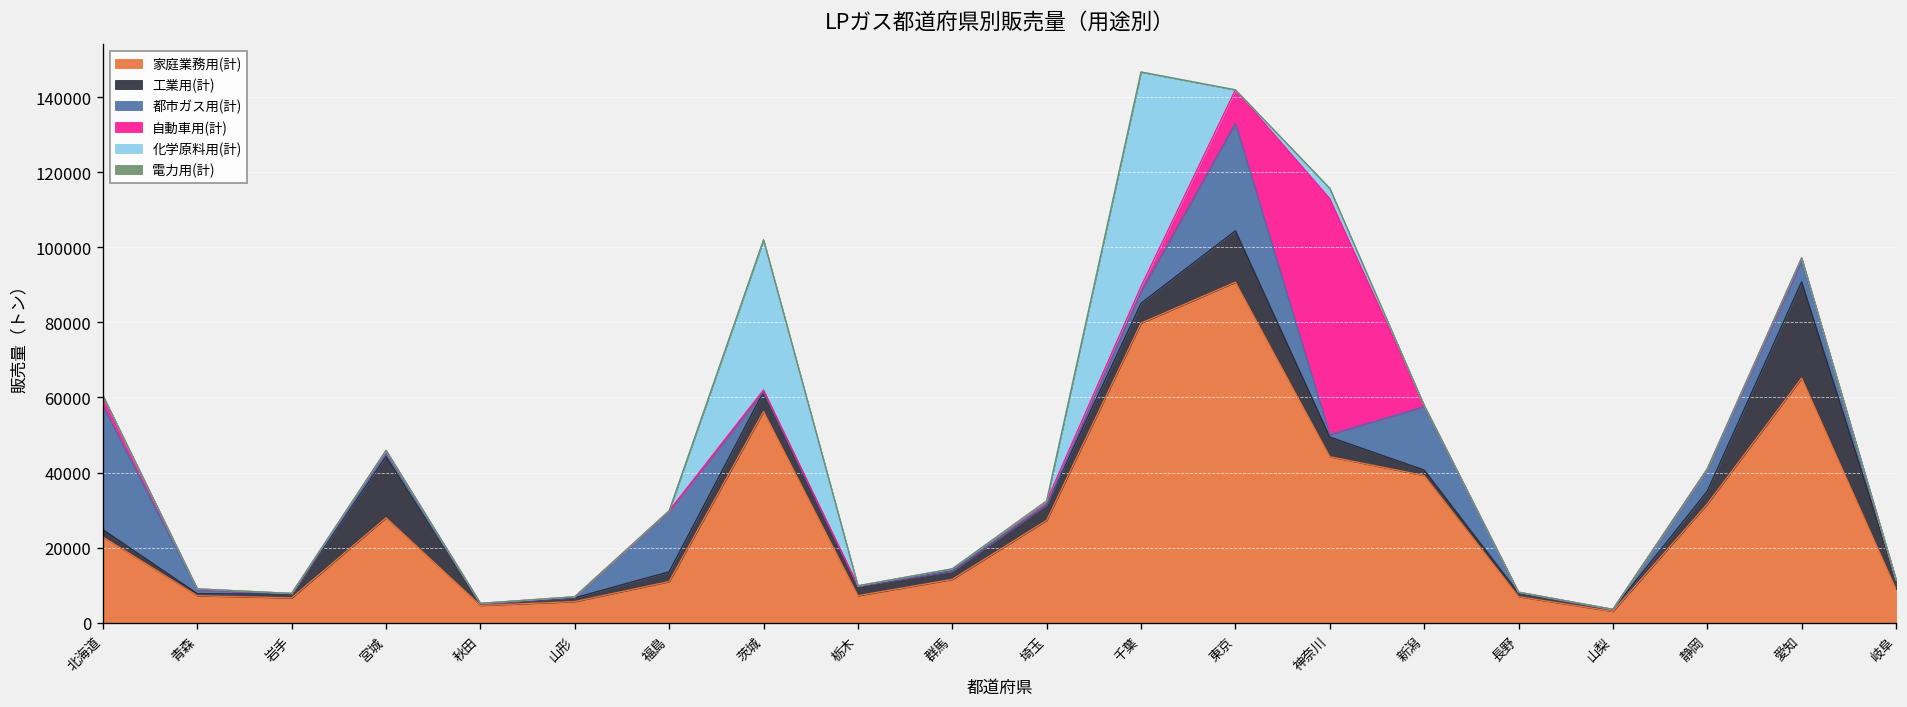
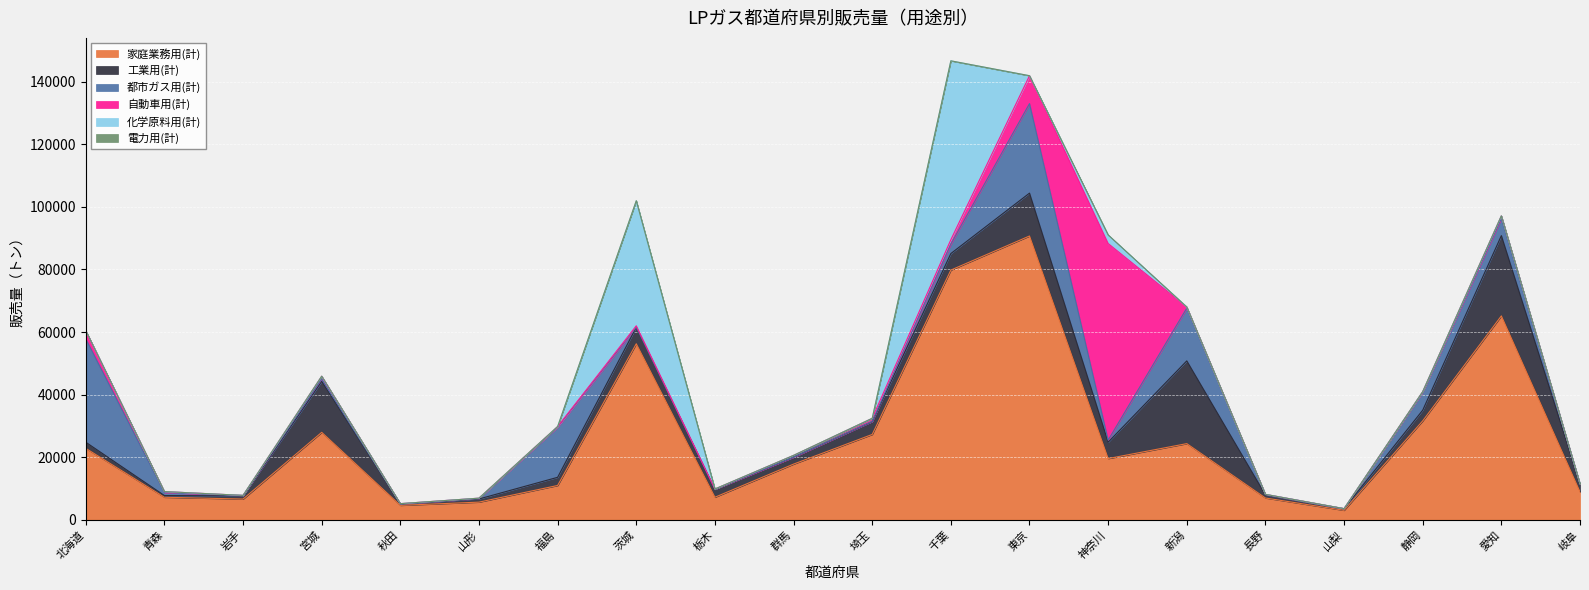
  {
    "家庭業務用(計)": {
      "北海道": 23000,
      "岩手": 7000,
      "宮城": 28000,
      "山形": 6000,
      "福島": 11000,
      "茨城": 56000,
      "栃木": 7000,
-     "群馬": 12000,
+     "群馬": 18000,
      "埼玉": 27000,
      "千葉": 80000,
      "東京": 91000,
-     "神奈川": 44000,
-     "新潟": 39000,
+     "神奈川": 20000,
+     "新潟": 24000,
      "長野": 7000,
      "静岡": 32000,
      "愛知": 65000,
      "岐阜": 9000
    },
    "工業用(計)": {
      "北海道": 2000,
      "福島": 3000,
      "千葉": 5000,
      "東京": 14000,
-     "新潟": 1000,
+     "新潟": 26000,
      "静岡": 3000,
      "愛知": 26000
    },
    "都市ガス用(計)": {
      "北海道": 33000,
      "千葉": 3000,
      "東京": 29000
    },
    "自動車用(計)": {
      "千葉": 1000,
      "神奈川": 63000
    }
  }
